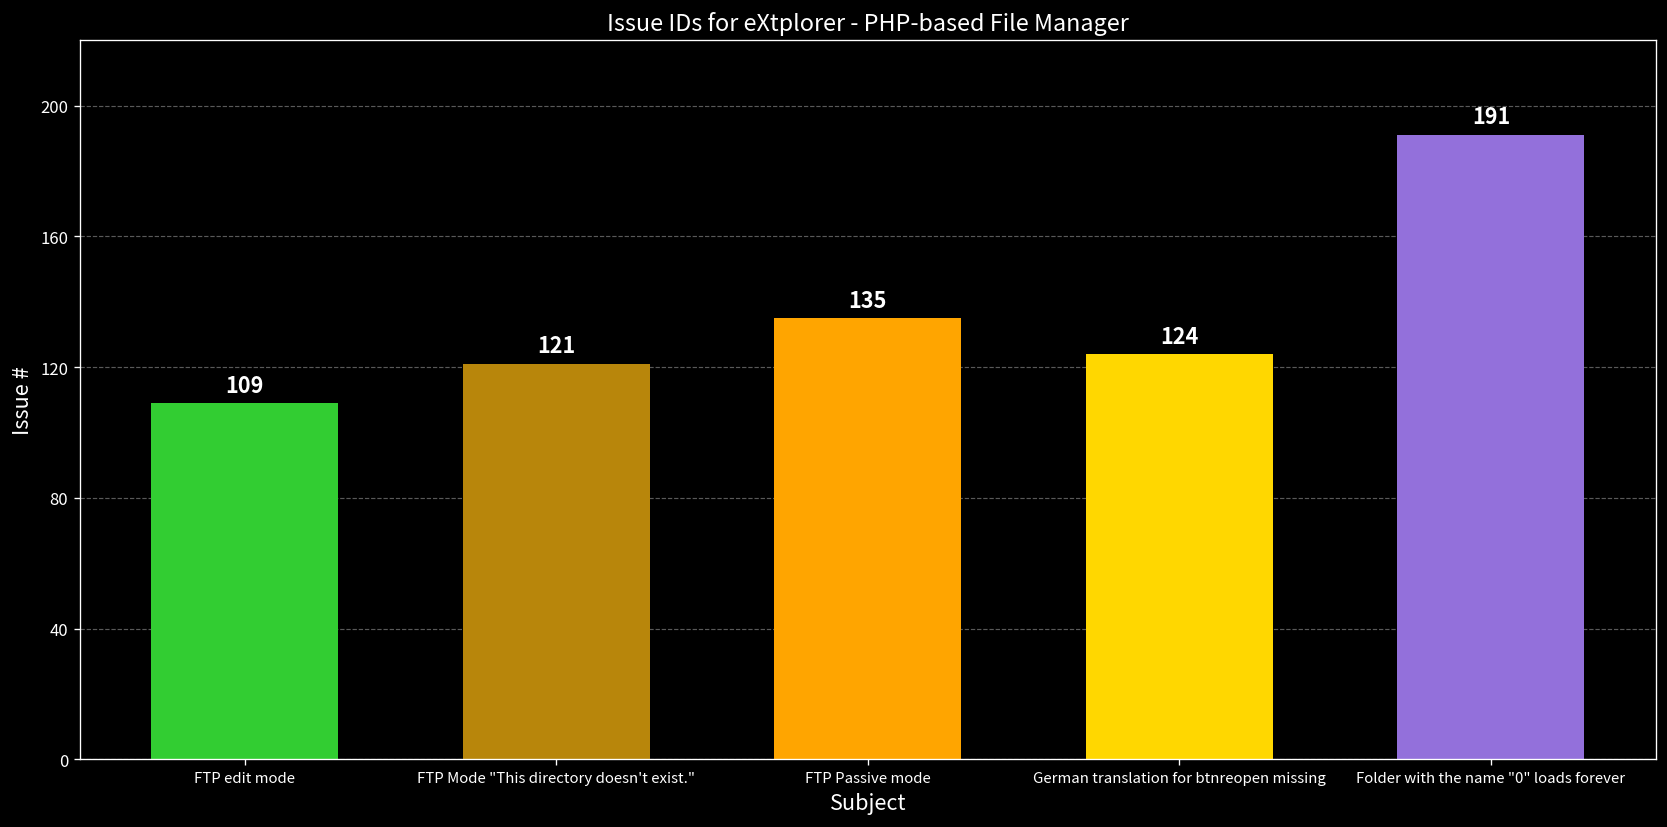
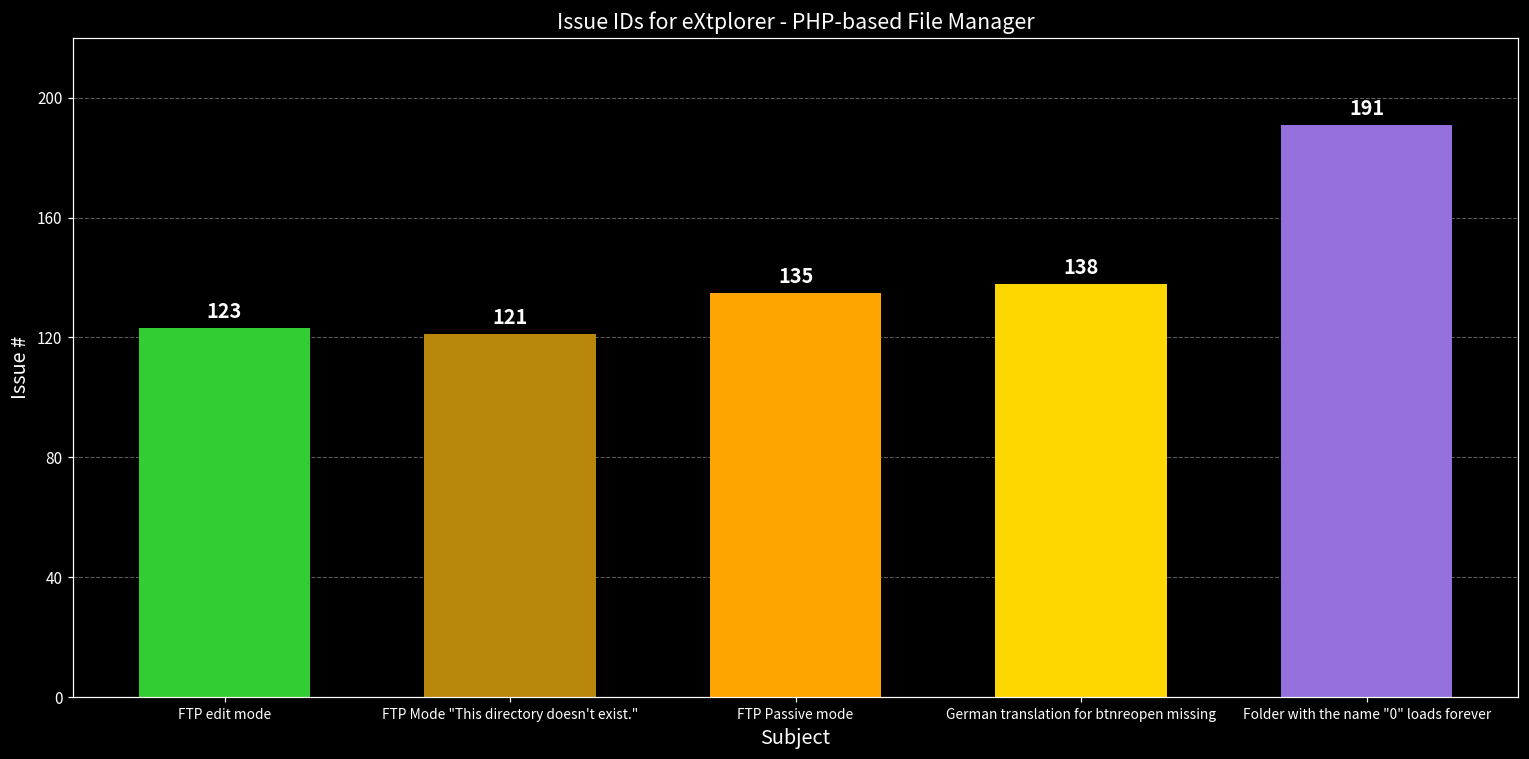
  {
-   "FTP edit mode": 109,
+   "FTP edit mode": 123,
    "FTP Mode \"This directory doesn't exist.\"": 121,
    "FTP Passive mode": 135,
-   "German translation for btnreopen missing": 124,
+   "German translation for btnreopen missing": 138,
    "Folder with the name \"0\" loads forever": 191
  }
